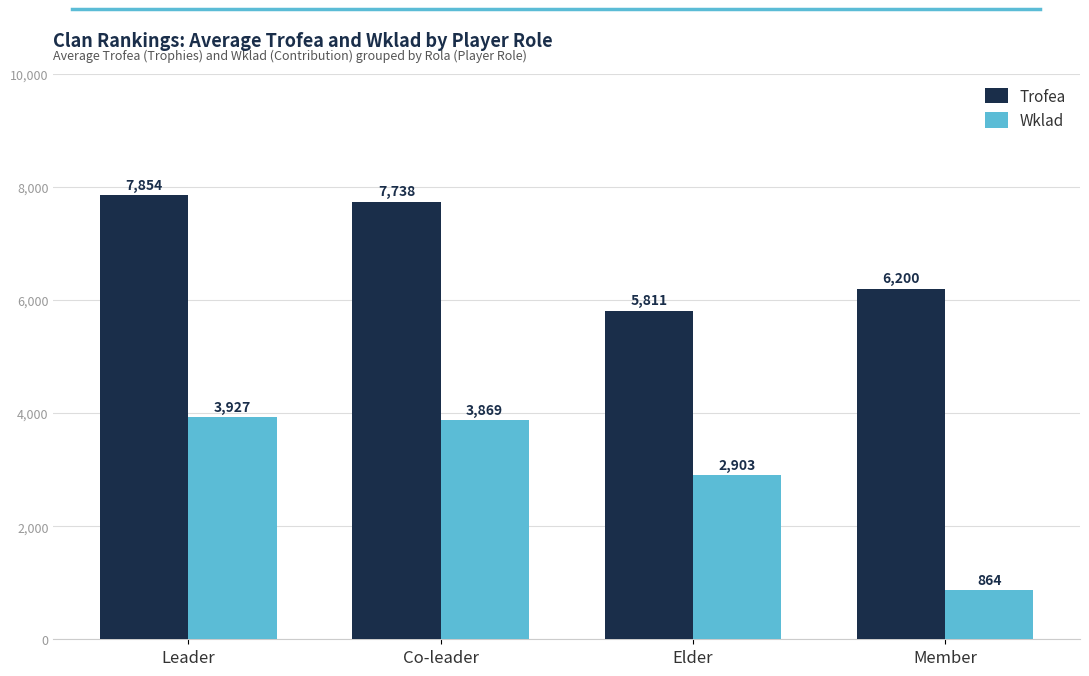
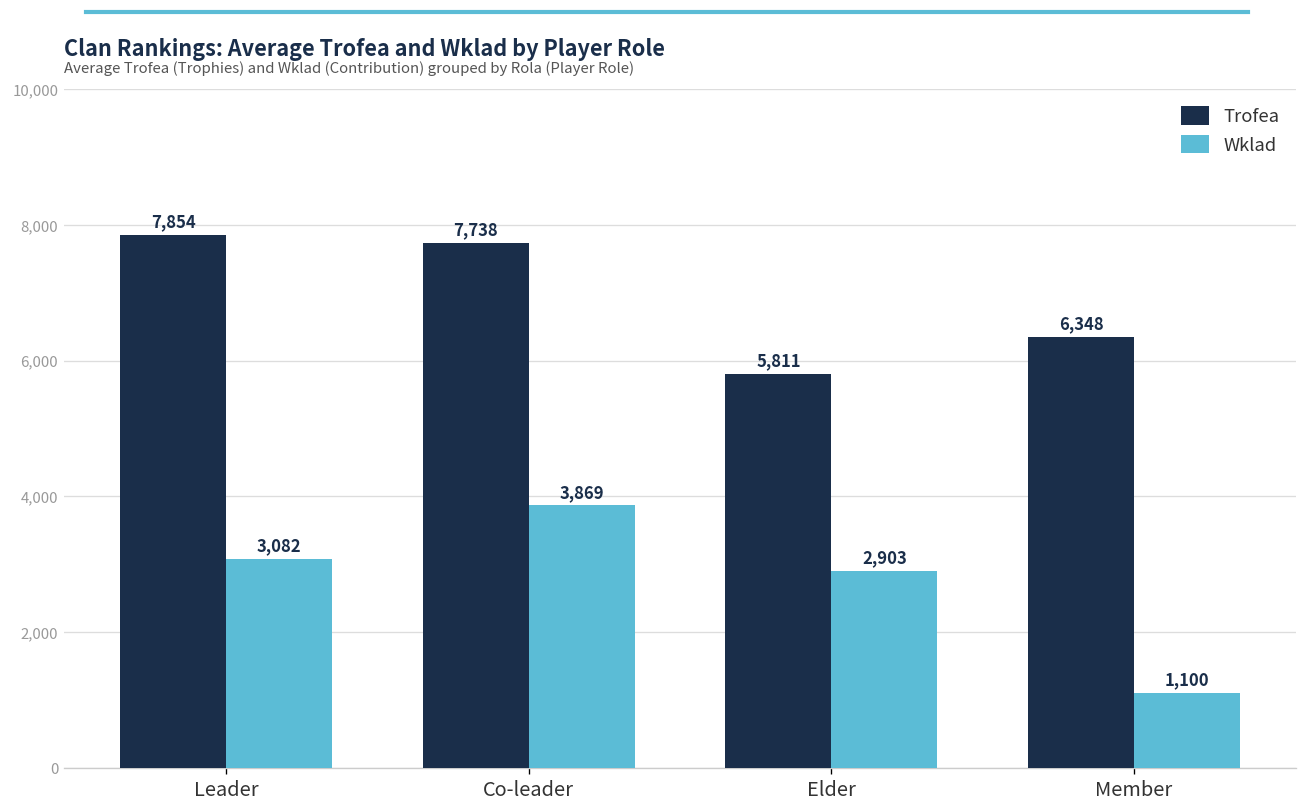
  {
    "Trofea": {
      "Leader": "7,854",
      "Co-leader": "7,738",
      "Elder": "5,811",
-     "Member": "6,200"
+     "Member": "6,348"
    },
    "Wklad": {
-     "Leader": "3,927",
+     "Leader": "3,082",
      "Co-leader": "3,869",
      "Elder": "2,903",
-     "Member": "864"
+     "Member": "1,100"
    }
  }
